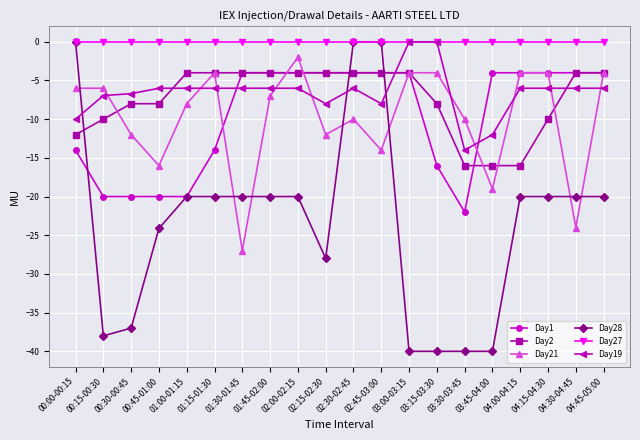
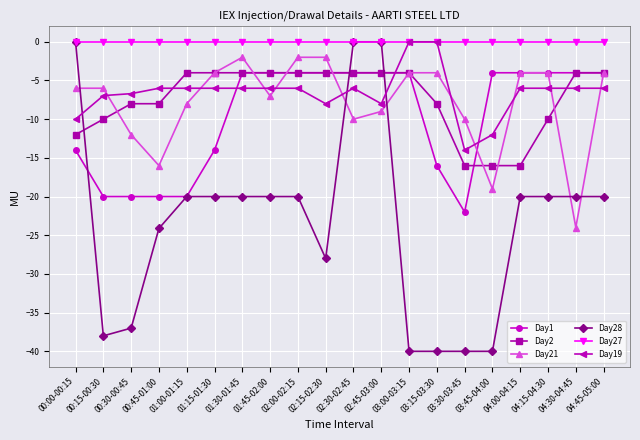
  {
    "Day21": {
      "00:00-00:15": -6,
      "00:15-00:30": -6,
      "00:30-00:45": -12,
      "00:45-01:00": -16,
      "01:00-01:15": -8,
-     "01:30-01:45": -27,
+     "01:30-01:45": -2,
      "01:45-02:00": -7,
      "02:00-02:15": -2,
-     "02:15-02:30": -12,
+     "02:15-02:30": -2,
      "02:30-02:45": -10,
-     "02:45-03:00": -14,
+     "02:45-03:00": -9,
      "03:15-03:30": -4,
      "03:30-03:45": -10,
      "03:45-04:00": -19,
      "04:30-04:45": -24
    },
    "Day27": {
      "00:15-00:30": 0,
      "00:30-00:45": 0,
      "00:45-01:00": 0,
      "01:00-01:15": 0,
      "01:15-01:30": 0,
      "01:30-01:45": 0,
      "01:45-02:00": 0,
      "02:00-02:15": 0,
      "02:15-02:30": 0,
      "03:30-03:45": 0,
      "03:45-04:00": 0,
      "04:00-04:15": 0,
      "04:15-04:30": 0,
      "04:30-04:45": 0,
      "04:45-05:00": 0
    }
  }
